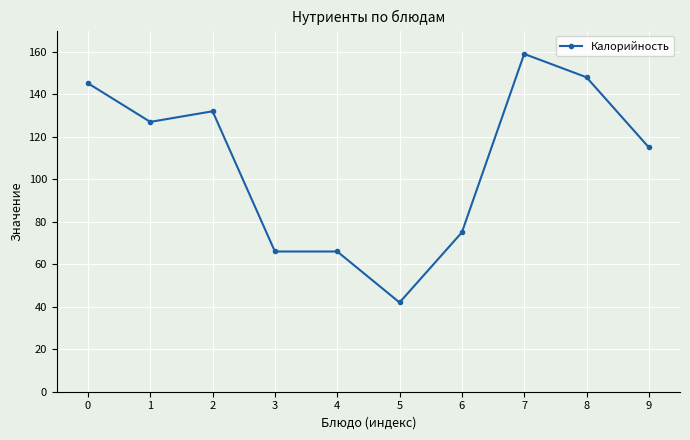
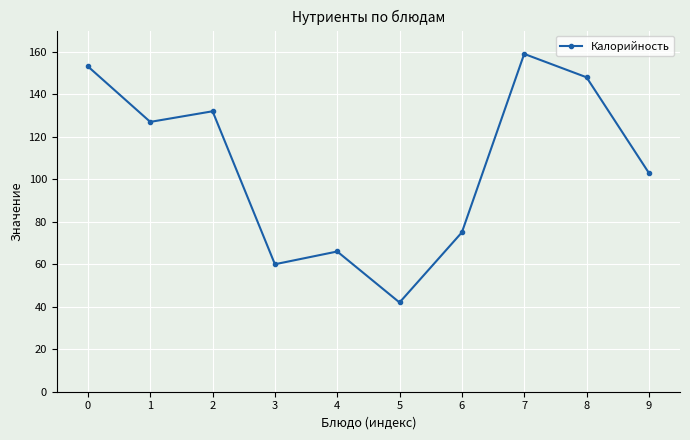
  {
-   "0": 145,
+   "0": 153,
    "1": 127,
    "2": 132,
-   "3": 66,
+   "3": 60,
    "4": 66,
    "5": 42,
    "6": 75,
    "7": 159,
    "8": 148,
-   "9": 115
+   "9": 103
  }
